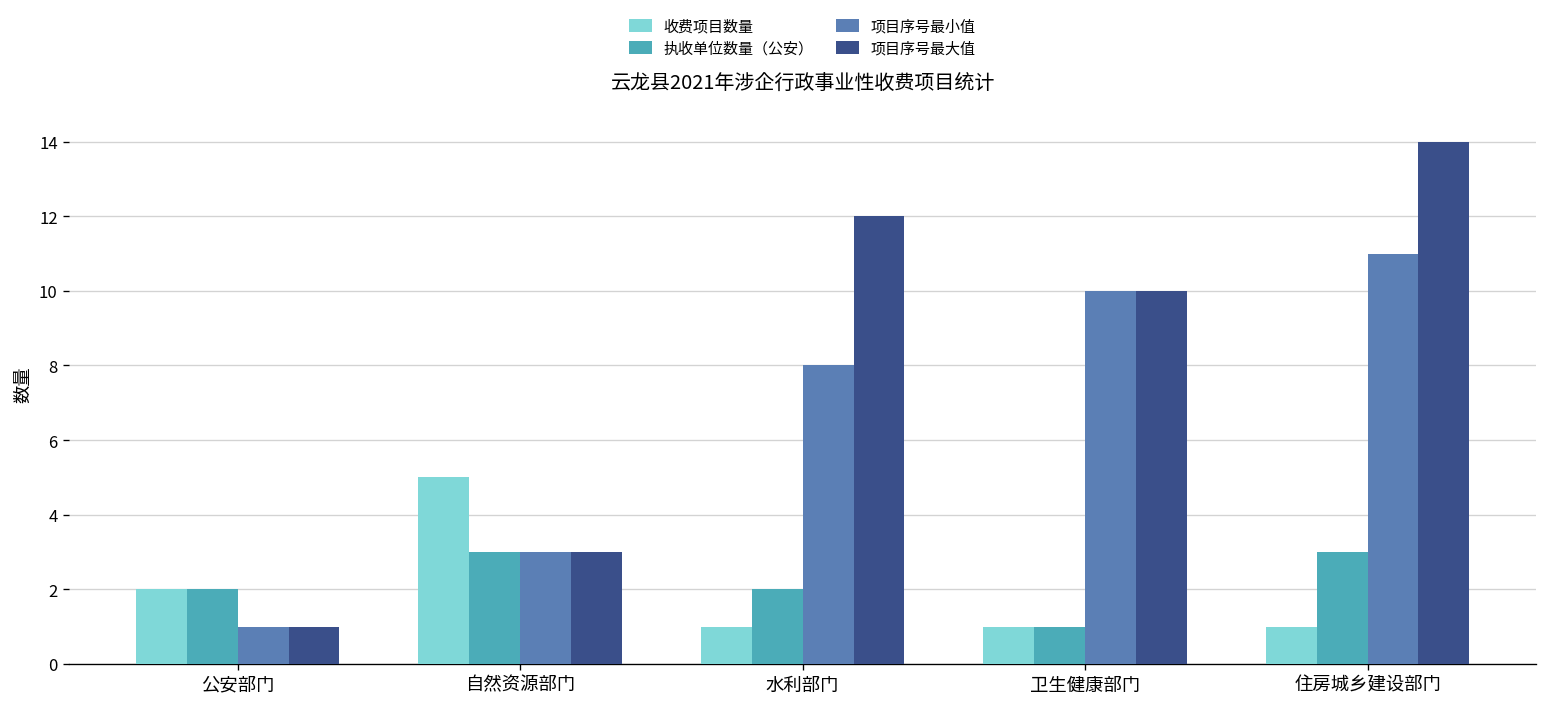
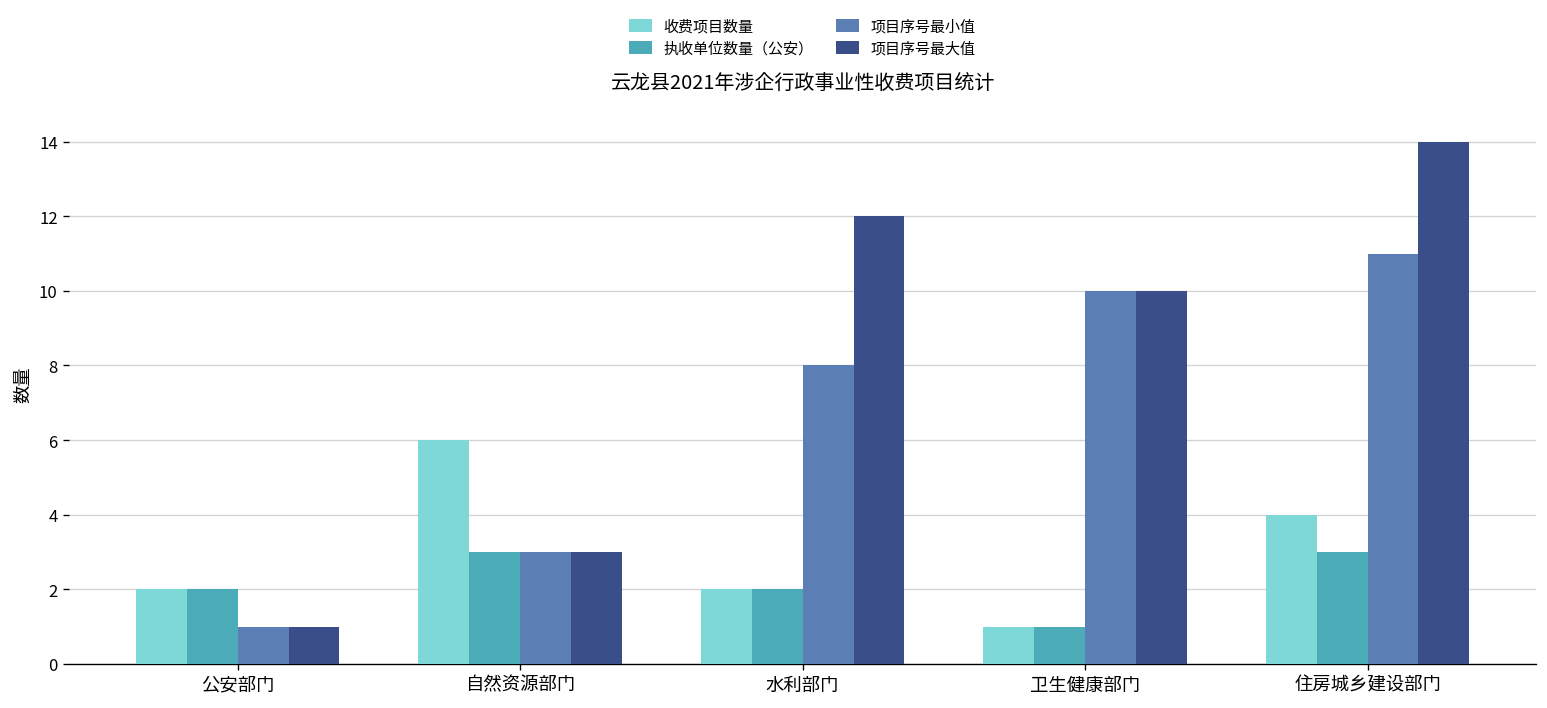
  {
    "收费项目数量": {
      "公安部门": 2,
-     "自然资源部门": 5,
-     "水利部门": 1,
+     "自然资源部门": 6,
+     "水利部门": 2,
      "卫生健康部门": 1,
-     "住房城乡建设部门": 1
+     "住房城乡建设部门": 4
    },
    "项目序号最大值": {
      "公安部门": 1,
      "自然资源部门": 3,
      "水利部门": 12,
      "卫生健康部门": 10,
      "住房城乡建设部门": 14
    }
  }
